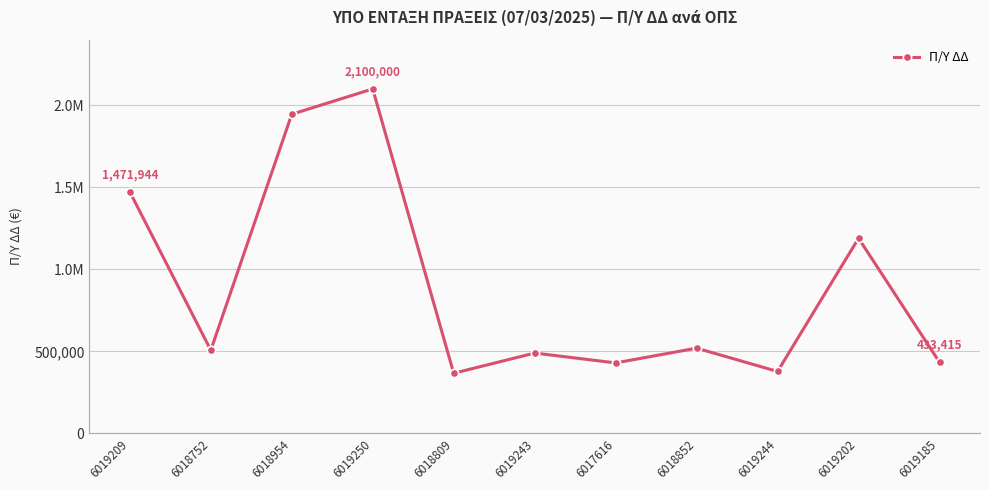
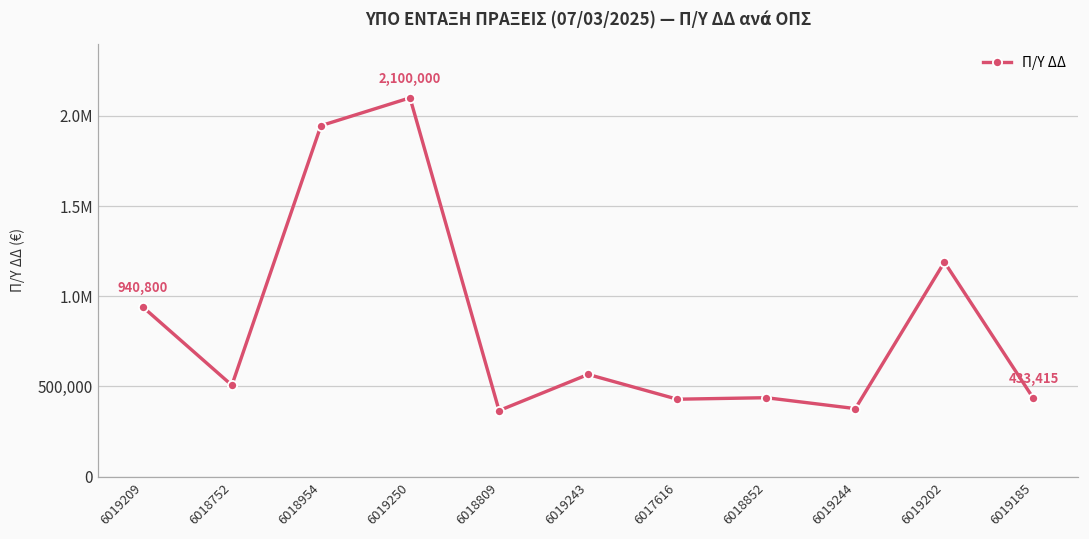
  {
-   "6019209": "1,471,944",
+   "6019209": "940,800",
    "6019250": "2,100,000",
-   "6019243": "490,000",
-   "6018852": "520,000",
+   "6019243": "570,000",
+   "6018852": "440,000",
    "6019185": "433,415"
  }
